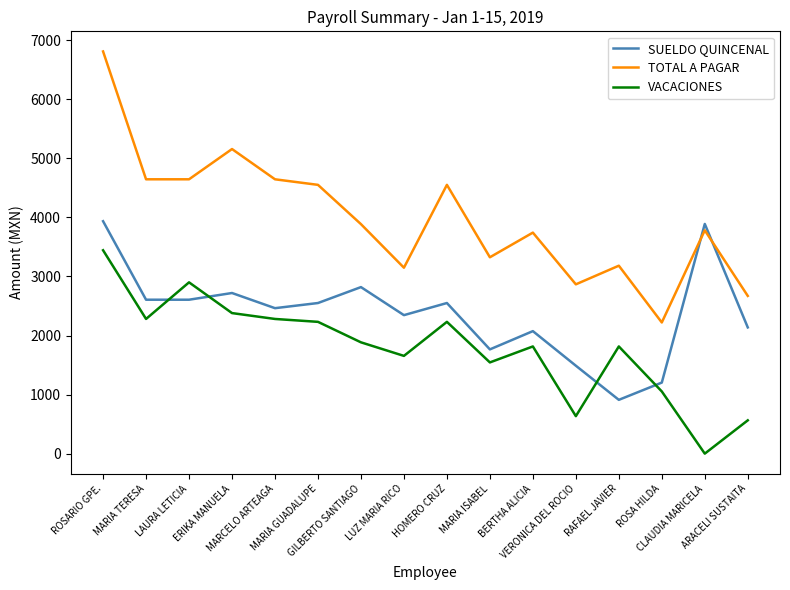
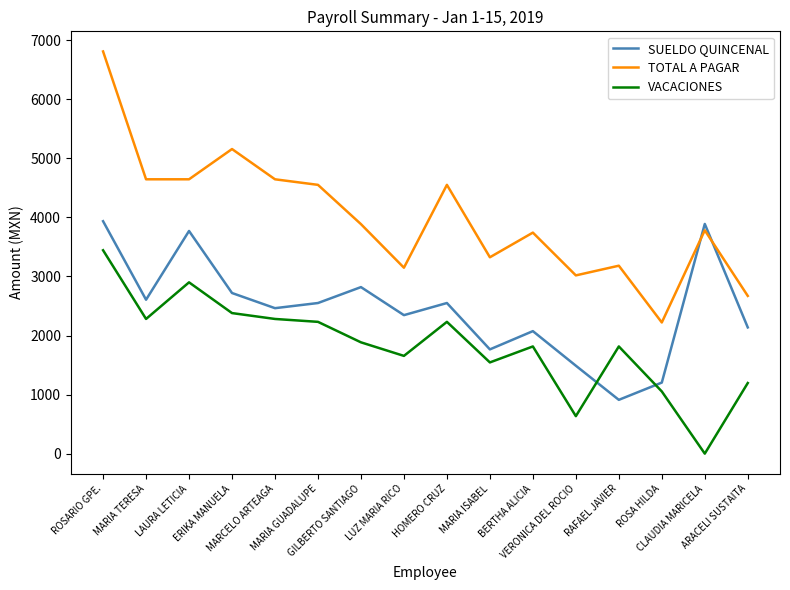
  {
    "SUELDO QUINCENAL": {
      "ROSARIO GPE.": 3900,
      "MARIA TERESA": 2600,
-     "LAURA LETICIA": 2600,
+     "LAURA LETICIA": 3800,
      "ERIKA MANUELA": 2700,
      "MARCELO ARTEAGA": 2500,
      "MARIA GUADALUPE": 2600,
      "GILBERTO SANTIAGO": 2800,
      "LUZ MARIA RICO": 2300,
      "HOMERO CRUZ": 2600,
      "MARIA ISABEL": 1800,
      "BERTHA ALICIA": 2100,
      "VERONICA DEL ROCIO": 1500,
      "RAFAEL JAVIER": 900,
      "ROSA HILDA": 1200,
      "CLAUDIA MARICELA": 3900,
      "ARACELI SUSTAITA": 2100
    },
    "TOTAL A PAGAR": {
      "ROSARIO GPE.": 6800,
      "MARIA TERESA": 4600,
      "LAURA LETICIA": 4600,
      "ERIKA MANUELA": 5200,
      "MARCELO ARTEAGA": 4600,
      "MARIA GUADALUPE": 4600,
      "GILBERTO SANTIAGO": 3900,
      "LUZ MARIA RICO": 3100,
      "HOMERO CRUZ": 4600,
      "MARIA ISABEL": 3300,
      "BERTHA ALICIA": 3700,
-     "VERONICA DEL ROCIO": 2900,
+     "VERONICA DEL ROCIO": 3000,
      "RAFAEL JAVIER": 3200,
      "ROSA HILDA": 2200,
      "CLAUDIA MARICELA": 3800,
      "ARACELI SUSTAITA": 2700
    },
    "VACACIONES": {
      "ROSARIO GPE.": 3400,
      "MARIA TERESA": 2300,
      "LAURA LETICIA": 2900,
      "ERIKA MANUELA": 2400,
      "MARCELO ARTEAGA": 2300,
      "MARIA GUADALUPE": 2200,
      "GILBERTO SANTIAGO": 1900,
      "LUZ MARIA RICO": 1700,
      "HOMERO CRUZ": 2200,
      "MARIA ISABEL": 1500,
      "BERTHA ALICIA": 1800,
      "VERONICA DEL ROCIO": 600,
      "RAFAEL JAVIER": 1800,
      "ROSA HILDA": 1100,
      "CLAUDIA MARICELA": 0,
-     "ARACELI SUSTAITA": 600
+     "ARACELI SUSTAITA": 1200
    }
  }
